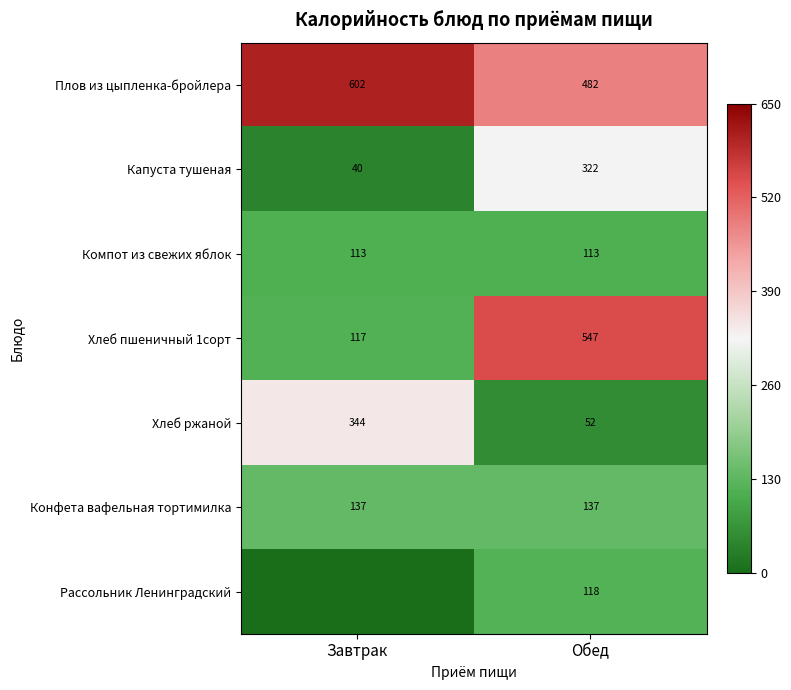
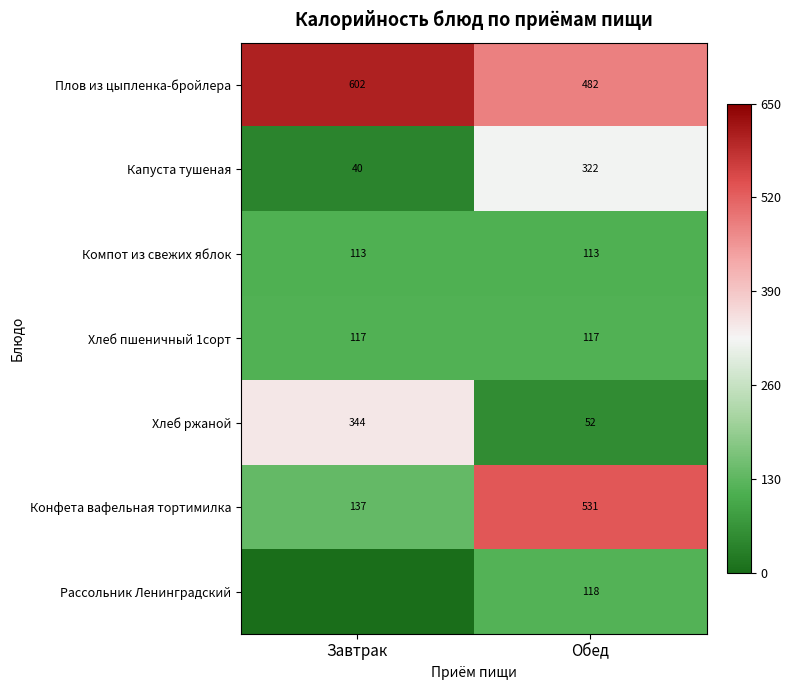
  {
    "Плов из цыпленка-бройлера": {
      "Завтрак": 602,
      "Обед": 482
    },
    "Капуста тушеная": {
      "Завтрак": 40,
      "Обед": 322
    },
    "Компот из свежих яблок": {
      "Завтрак": 113,
      "Обед": 113
    },
    "Хлеб пшеничный 1сорт": {
      "Завтрак": 117,
-     "Обед": 547
+     "Обед": 117
    },
    "Хлеб ржаной": {
      "Завтрак": 344,
      "Обед": 52
    },
    "Конфета вафельная тортимилка": {
      "Завтрак": 137,
-     "Обед": 137
+     "Обед": 531
    },
    "Рассольник Ленинградский": {
      "Обед": 118
    }
  }
